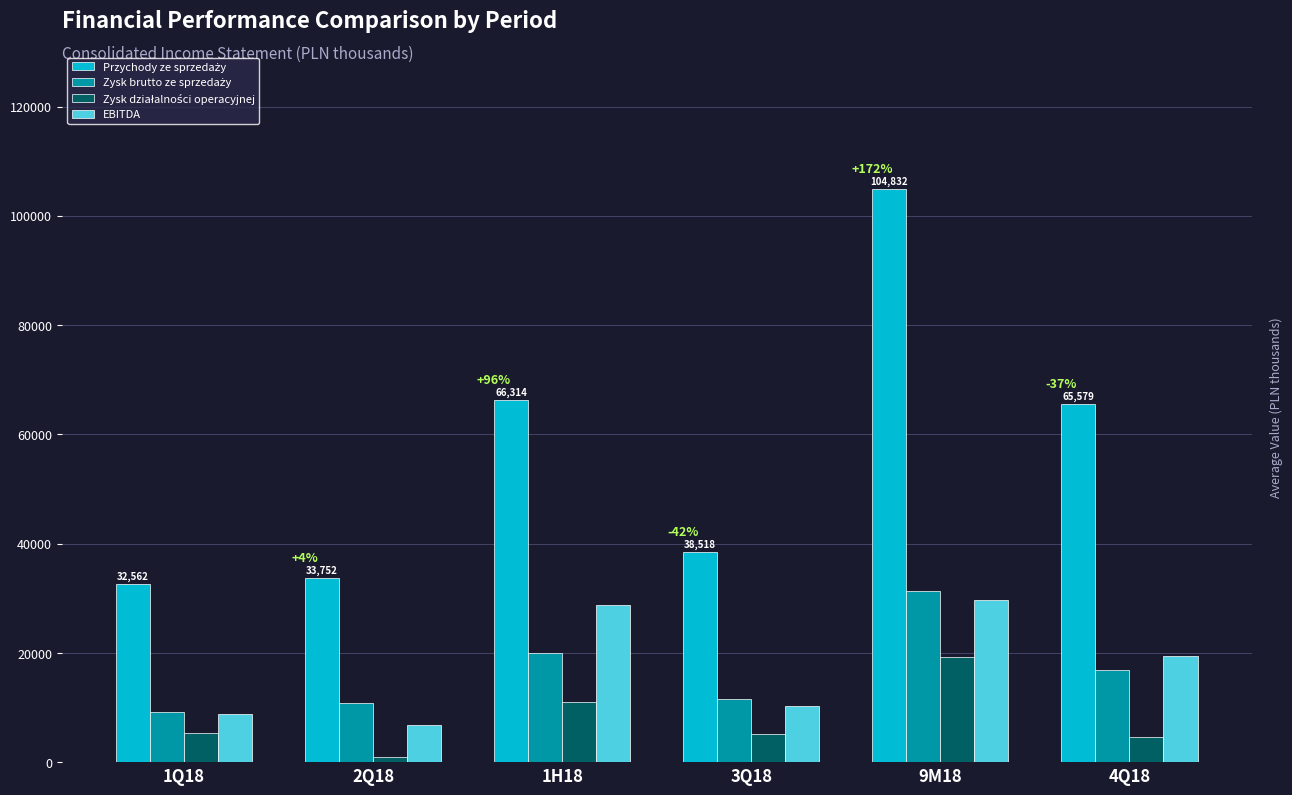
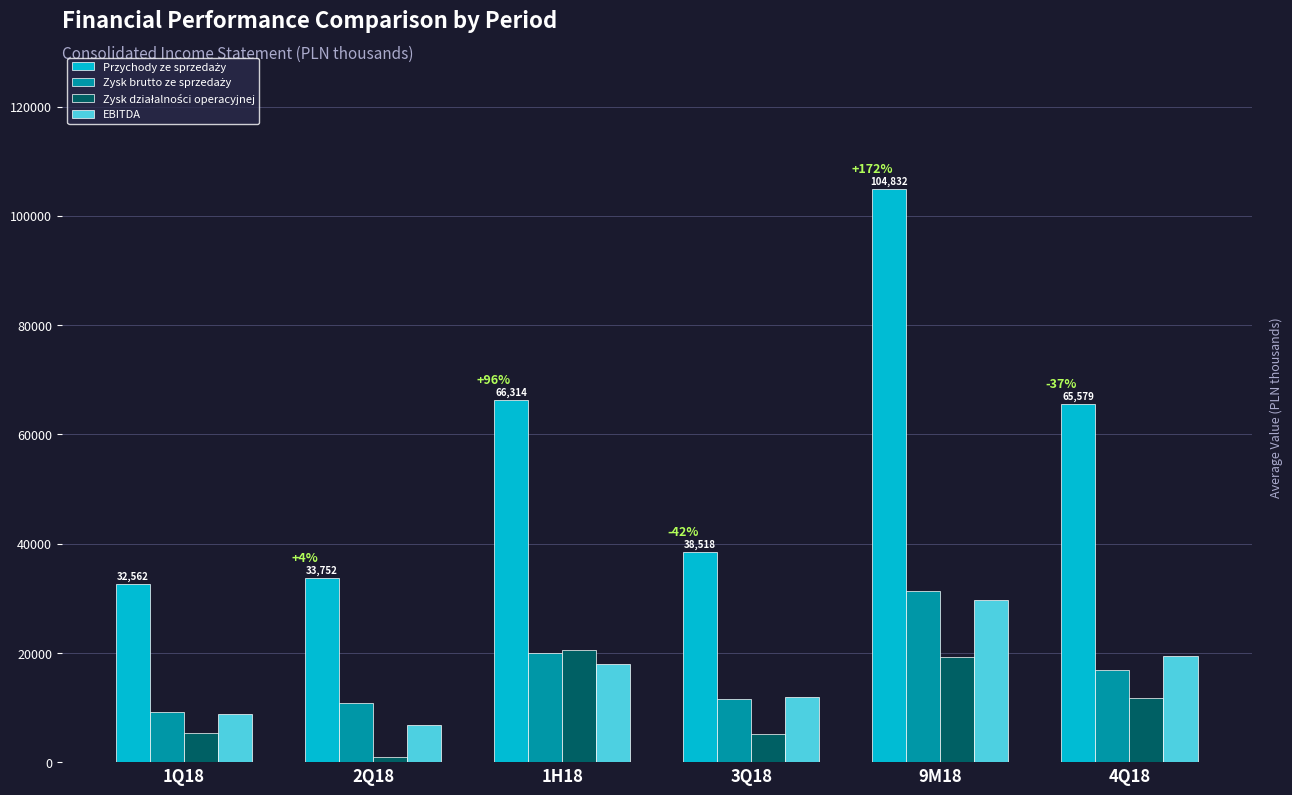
  {
    "Zysk działalności operacyjnej": {
      "1Q18": 5000,
      "2Q18": 1000,
-     "1H18": 11000,
+     "1H18": 20000,
      "3Q18": 5000,
      "9M18": 19000,
-     "4Q18": 5000
+     "4Q18": 12000
    },
    "EBITDA": {
      "1Q18": 9000,
      "2Q18": 7000,
-     "1H18": 29000,
-     "3Q18": 10000,
+     "1H18": 18000,
+     "3Q18": 12000,
      "9M18": 30000,
      "4Q18": 19000
    }
  }
